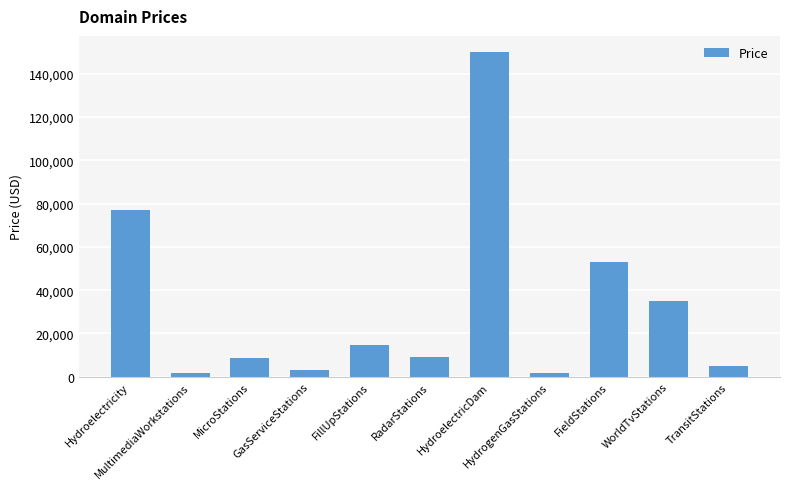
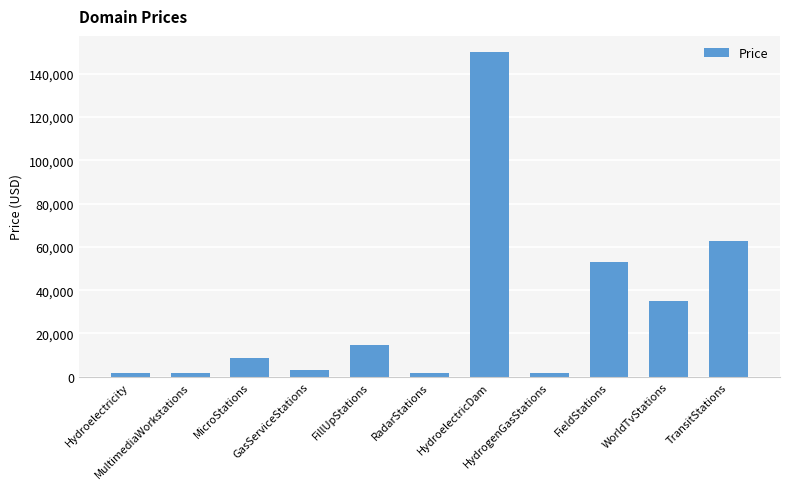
  {
-   "Hydroelectricity": "77,000",
+   "Hydroelectricity": "2,000",
    "MultimediaWorkstations": "2,000",
    "MicroStations": "9,000",
    "GasServiceStations": "3,000",
    "FillUpStations": "15,000",
-   "RadarStations": "9,000",
+   "RadarStations": "2,000",
    "HydroelectricDam": "150,000",
    "HydrogenGasStations": "2,000",
    "FieldStations": "53,000",
    "WorldTvStations": "35,000",
-   "TransitStations": "5,000"
+   "TransitStations": "63,000"
  }
